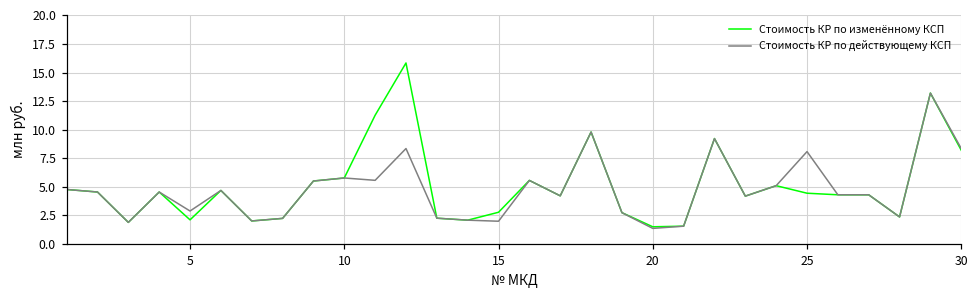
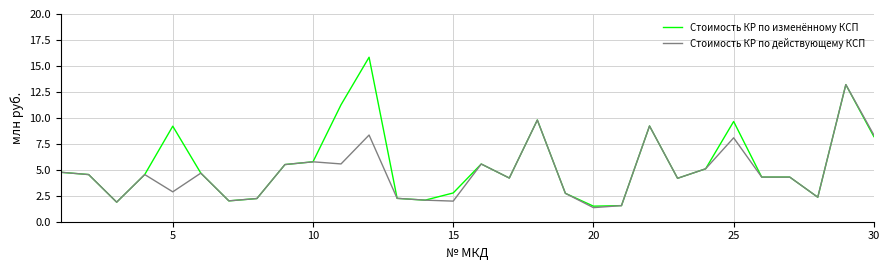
  {
    "Стоимость КР по изменённому КСП": {
-     "5": 2.1,
+     "5": 9.2,
      "15": 2.8,
-     "25": 4.4
+     "25": 9.6
    },
    "Стоимость КР по действующему КСП": {
      "5": 2.9,
      "15": 2.0,
      "25": 8.1
    }
  }
